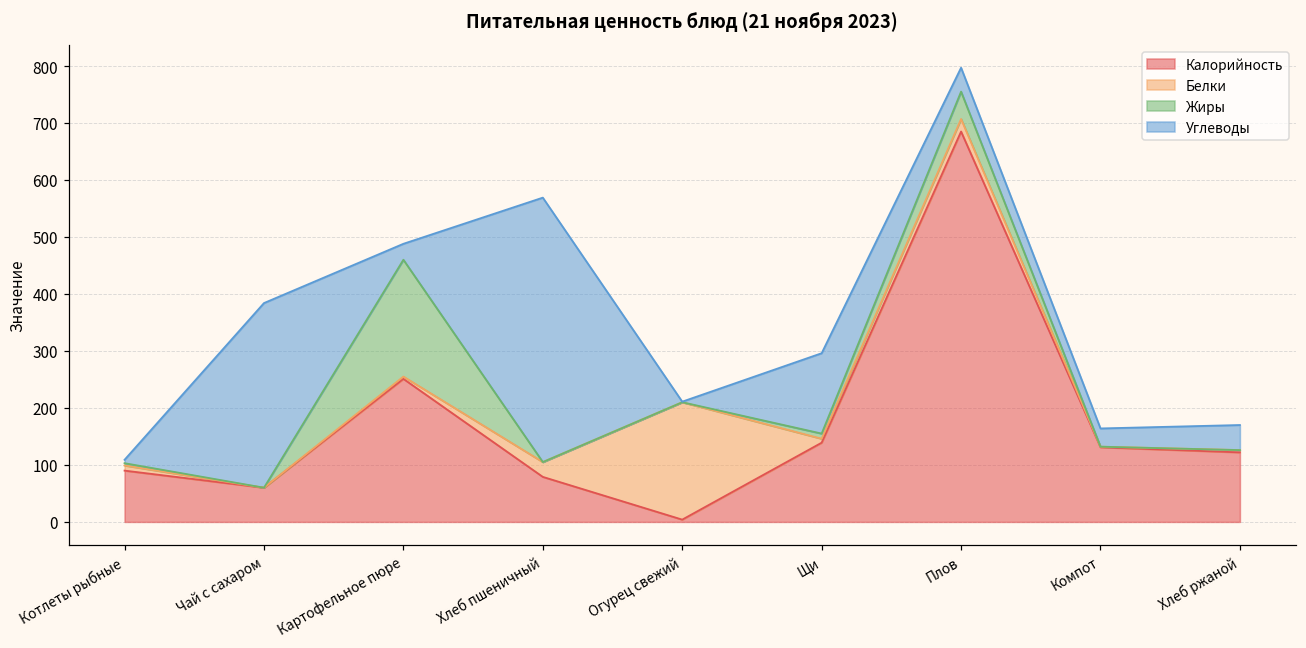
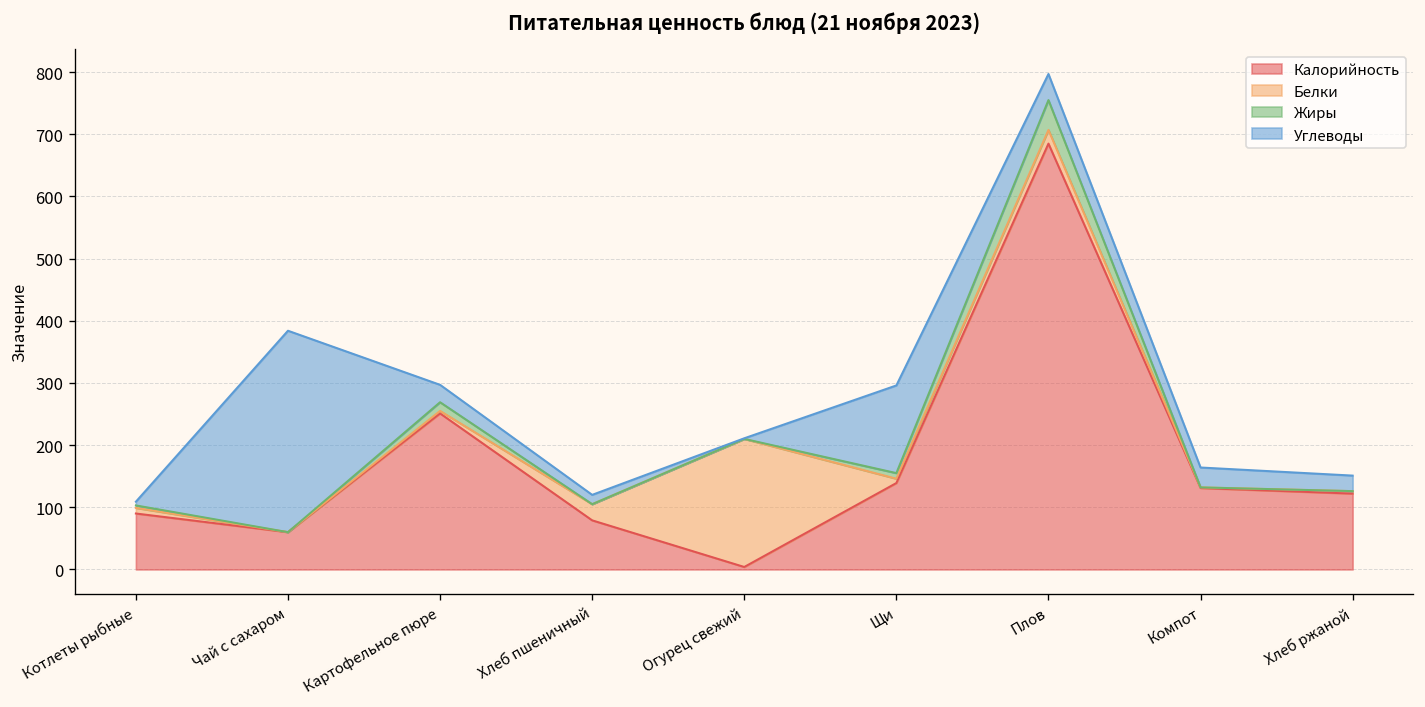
  {
    "Калорийность": {
      "Котлеты рыбные": 90,
      "Хлеб пшеничный": 80,
      "Огурец свежий": 0,
      "Щи": 140,
      "Плов": 690
    },
    "Белки": {
      "Щи": 10,
      "Плов": 20
    },
    "Жиры": {
-     "Картофельное пюре": 210,
+     "Картофельное пюре": 10,
      "Щи": 10,
      "Плов": 50
    },
    "Углеводы": {
      "Котлеты рыбные": 10,
      "Чай с сахаром": 320,
      "Картофельное пюре": 30,
-     "Хлеб пшеничный": 460,
+     "Хлеб пшеничный": 20,
      "Щи": 140,
      "Плов": 40,
      "Компот": 30,
-     "Хлеб ржаной": 40
+     "Хлеб ржаной": 30
    }
  }
